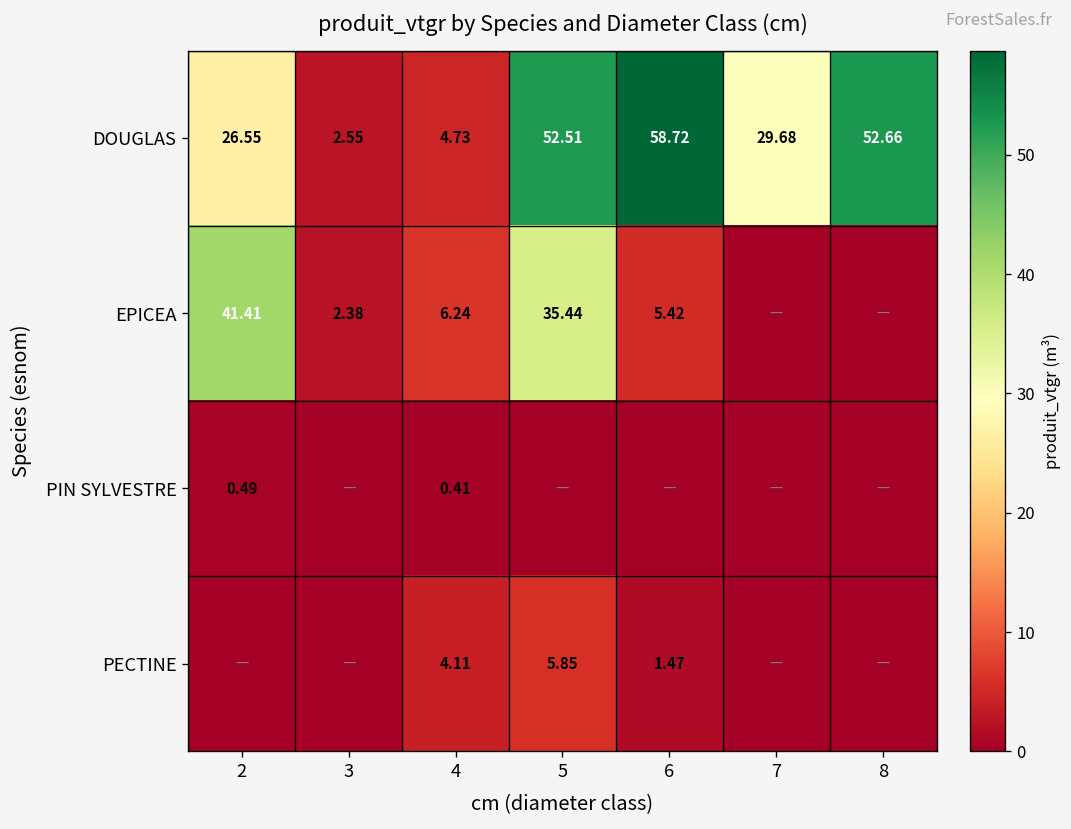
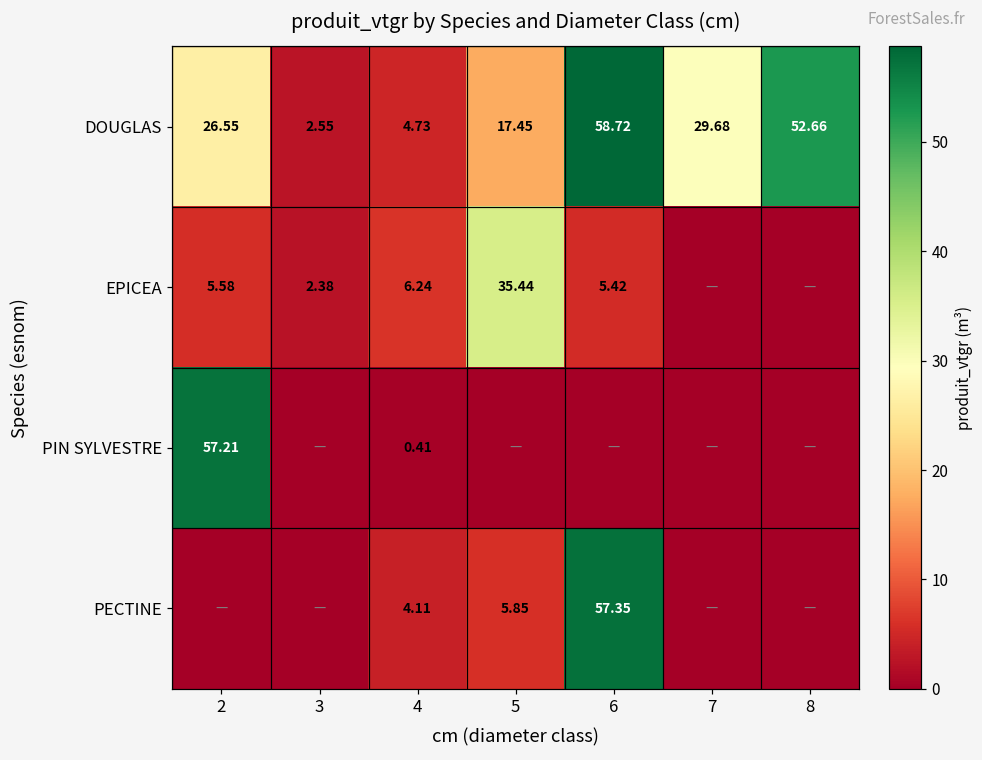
  {
    "DOUGLAS": {
      "2": 26.55,
      "3": 2.55,
      "4": 4.73,
-     "5": 52.51,
+     "5": 17.45,
      "6": 58.72,
      "7": 29.68,
      "8": 52.66
    },
    "EPICEA": {
-     "2": 41.41,
+     "2": 5.58,
      "3": 2.38,
      "4": 6.24,
      "5": 35.44,
      "6": 5.42
    },
    "PIN SYLVESTRE": {
-     "2": 0.49,
+     "2": 57.21,
      "4": 0.41
    },
    "PECTINE": {
      "4": 4.11,
      "5": 5.85,
-     "6": 1.47
+     "6": 57.35
    }
  }
